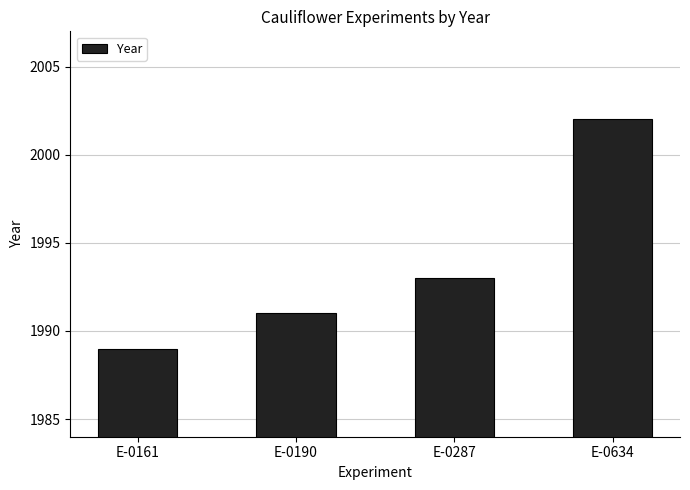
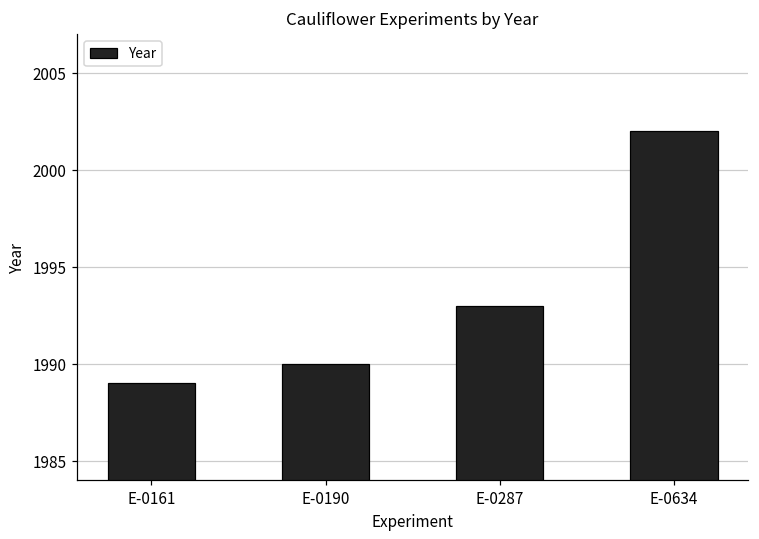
  {
    "E-0161": 1989,
-   "E-0190": 1991,
+   "E-0190": 1990,
    "E-0287": 1993,
    "E-0634": 2002
  }
